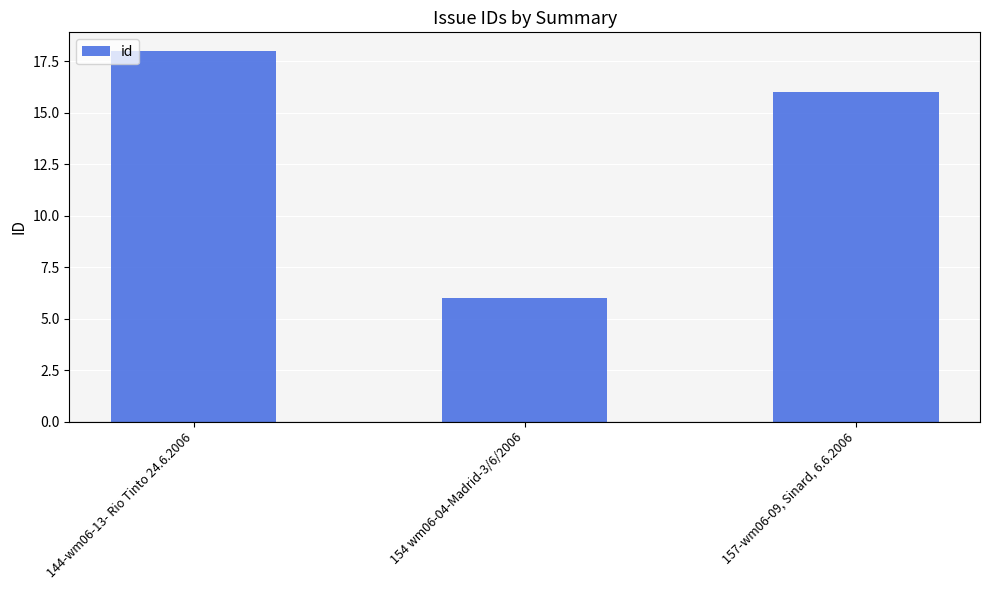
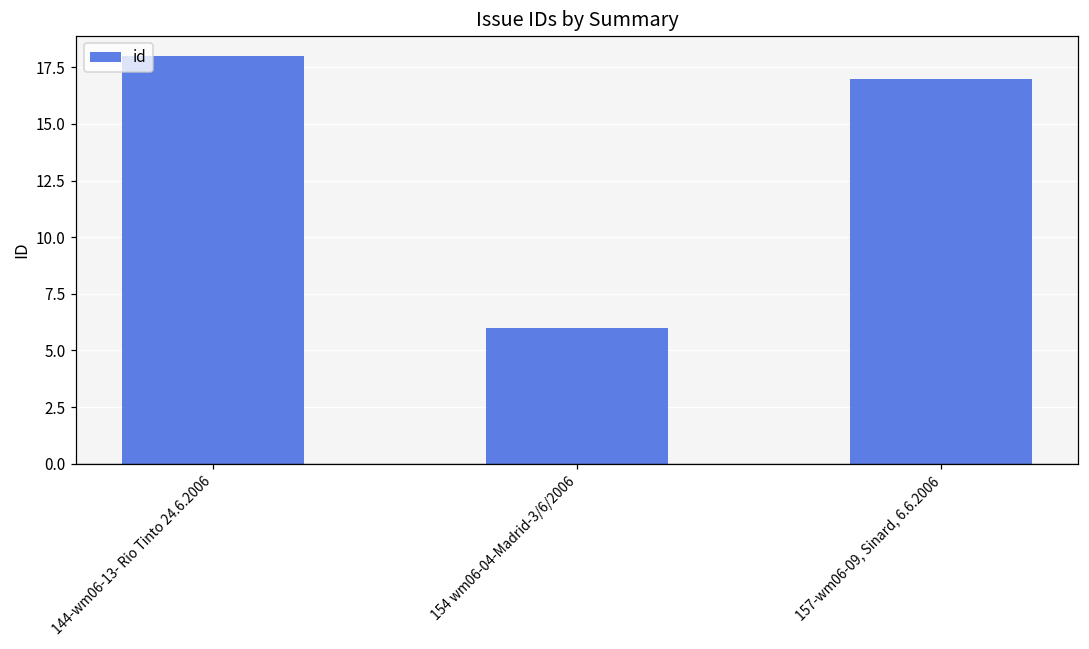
  {
    "144-wm06-13- Rio Tinto 24.6.2006": 18,
    "154 wm06-04-Madrid-3/6/2006": 6,
-   "157-wm06-09, Sinard, 6.6.2006": 16
+   "157-wm06-09, Sinard, 6.6.2006": 17
  }
